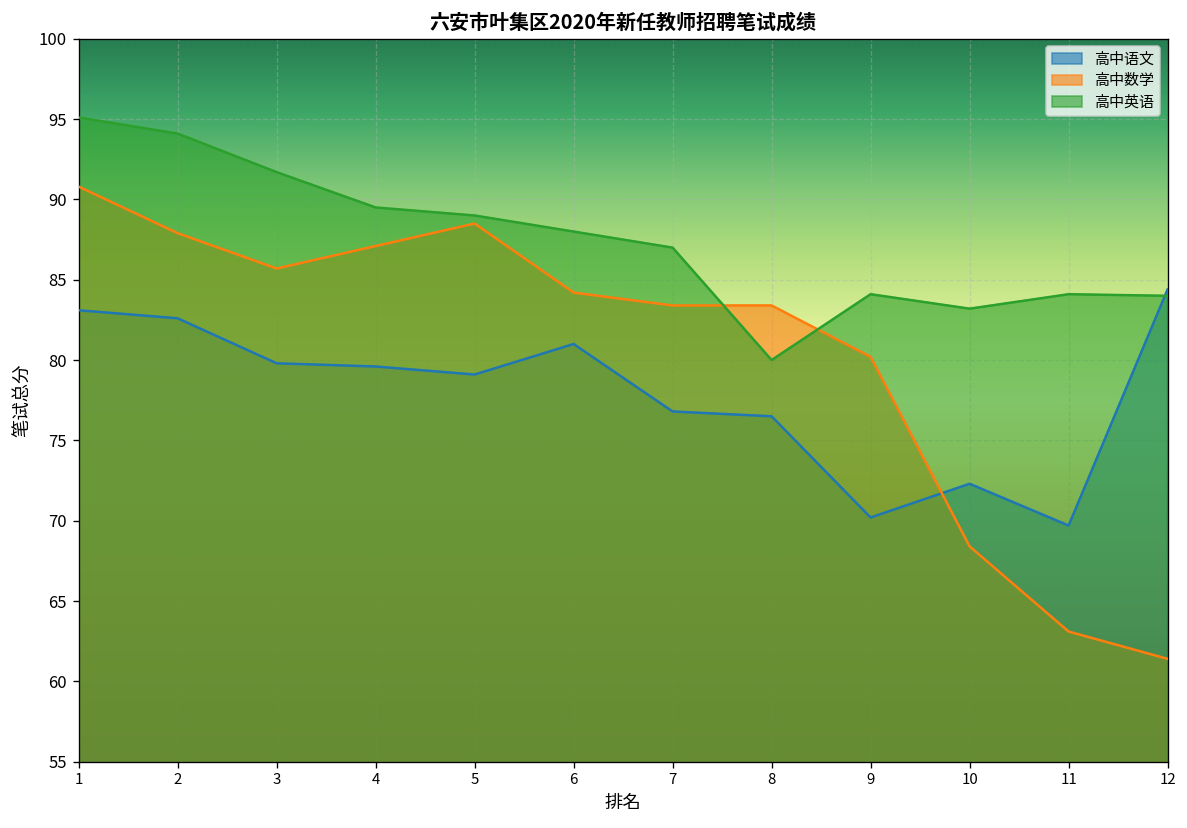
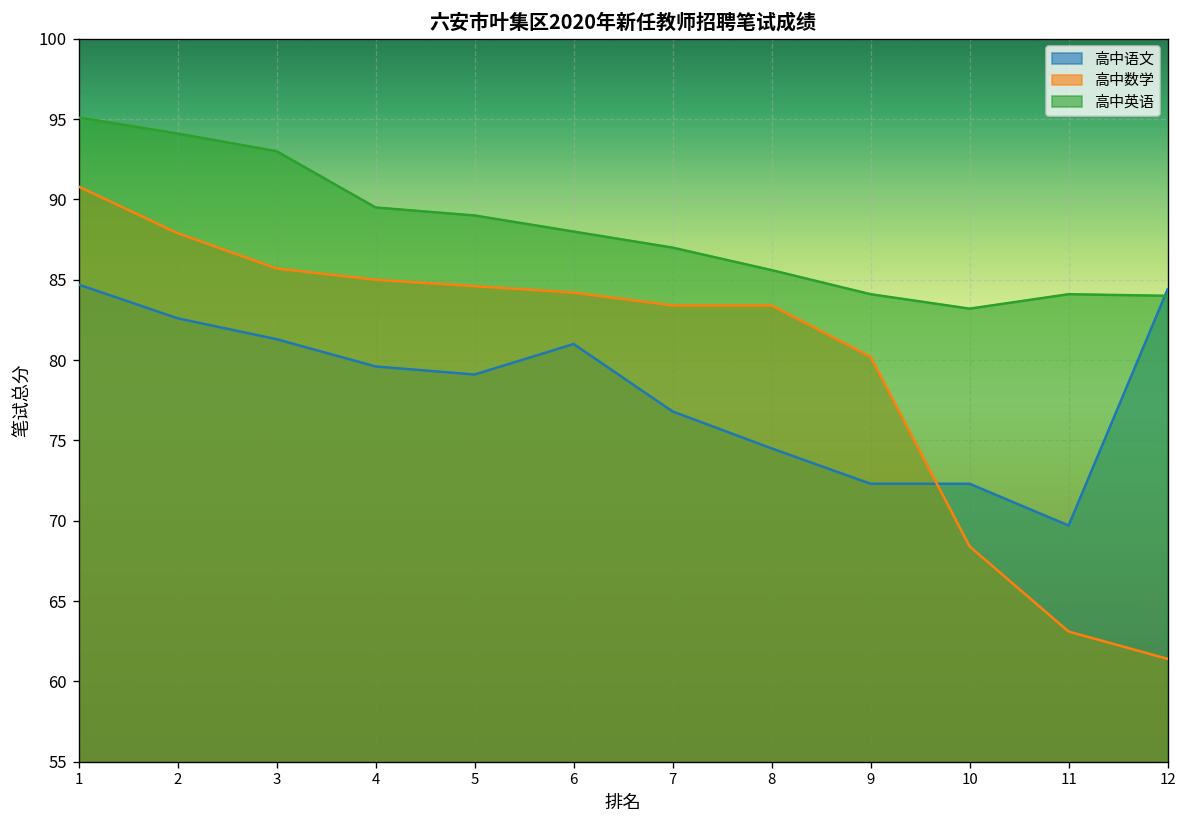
  {
    "高中语文": {
-     "1": 83.1,
+     "1": 84.7,
      "2": 82.6,
-     "3": 79.8,
+     "3": 81.3,
      "4": 79.6,
      "5": 79.1,
      "6": 81.0,
      "7": 76.8,
-     "8": 76.5,
-     "9": 70.2,
+     "8": 74.5,
+     "9": 72.3,
      "10": 72.3,
      "11": 69.7,
      "12": 84.4
    },
    "高中数学": {
      "1": 90.8,
      "2": 87.9,
      "3": 85.7,
-     "4": 87.1,
-     "5": 88.5,
+     "4": 85.0,
+     "5": 84.6,
      "6": 84.2,
      "7": 83.4,
      "8": 83.4,
      "9": 80.2,
      "10": 68.4,
      "11": 63.1,
      "12": 61.4
    },
    "高中英语": {
      "1": 95.1,
      "2": 94.1,
-     "3": 91.7,
+     "3": 93.0,
      "4": 89.5,
      "5": 89.0,
      "6": 88.0,
      "7": 87.0,
-     "8": 80.0,
+     "8": 85.6,
      "9": 84.1,
      "10": 83.2,
      "11": 84.1,
      "12": 84.0
    }
  }
